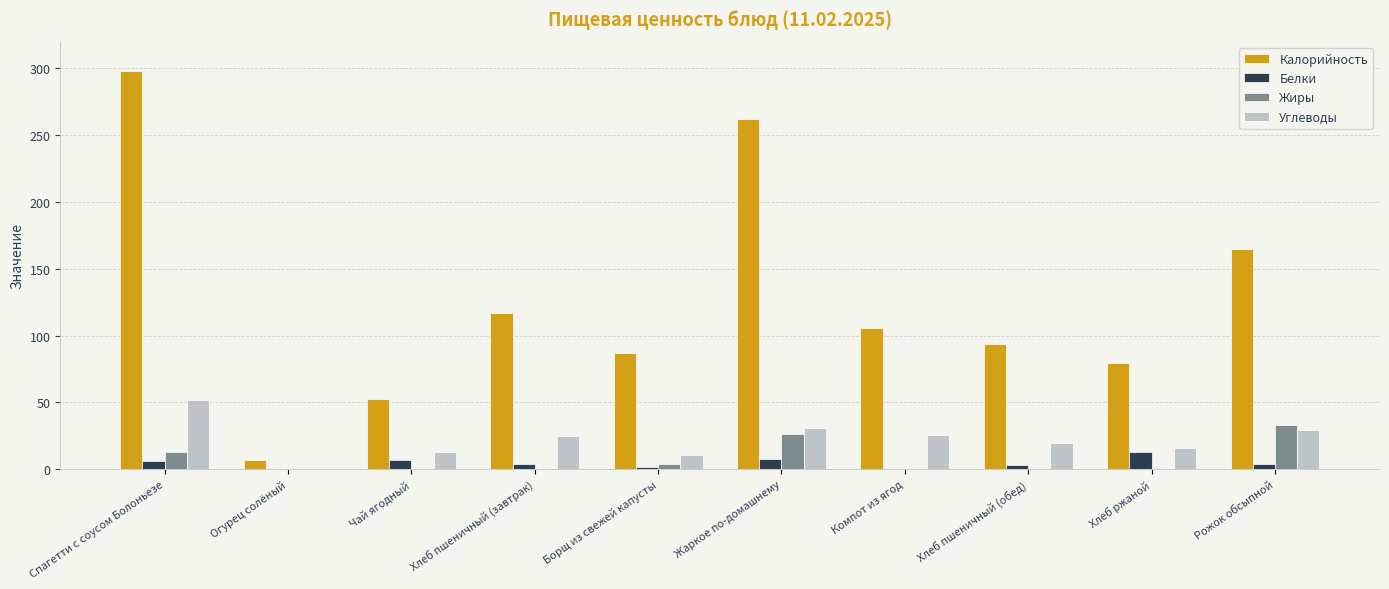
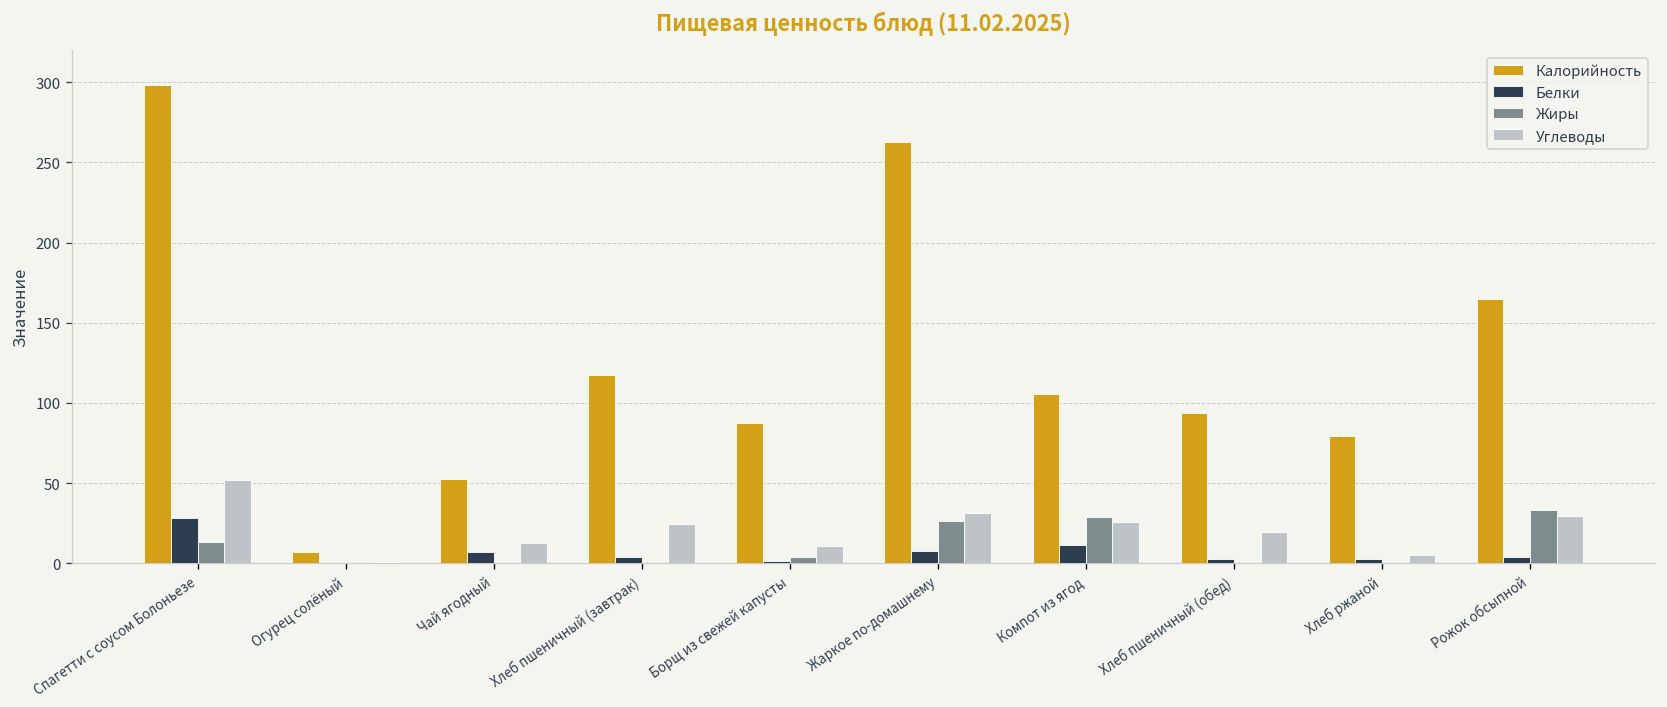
  {
    "Калорийность": {
      "Спагетти с соусом Болоньезе": 298,
      "Огурец солёный": 7,
      "Чай ягодный": 53,
      "Хлеб пшеничный (завтрак)": 117,
      "Борщ из свежей капусты": 87,
      "Жаркое по-домашнему": 262,
      "Компот из ягод": 106,
      "Хлеб пшеничный (обед)": 94,
      "Хлеб ржаной": 79,
      "Рожок обсыпной": 165
    },
    "Белки": {
-     "Спагетти с соусом Болоньезе": 6,
+     "Спагетти с соусом Болоньезе": 28,
      "Чай ягодный": 7,
      "Хлеб пшеничный (завтрак)": 4,
      "Жаркое по-домашнему": 8,
-     "Компот из ягод": 0,
+     "Компот из ягод": 11,
      "Хлеб пшеничный (обед)": 3,
-     "Хлеб ржаной": 13,
+     "Хлеб ржаной": 3,
      "Рожок обсыпной": 4
    },
    "Жиры": {
      "Спагетти с соусом Болоньезе": 13,
      "Борщ из свежей капусты": 4,
      "Жаркое по-домашнему": 26,
-     "Компот из ягод": 0,
+     "Компот из ягод": 29,
      "Рожок обсыпной": 33
    },
    "Углеводы": {
      "Спагетти с соусом Болоньезе": 52,
      "Чай ягодный": 13,
      "Хлеб пшеничный (завтрак)": 25,
      "Борщ из свежей капусты": 11,
      "Жаркое по-домашнему": 31,
      "Компот из ягод": 26,
      "Хлеб пшеничный (обед)": 20,
-     "Хлеб ржаной": 16,
+     "Хлеб ржаной": 5,
      "Рожок обсыпной": 30
    }
  }
